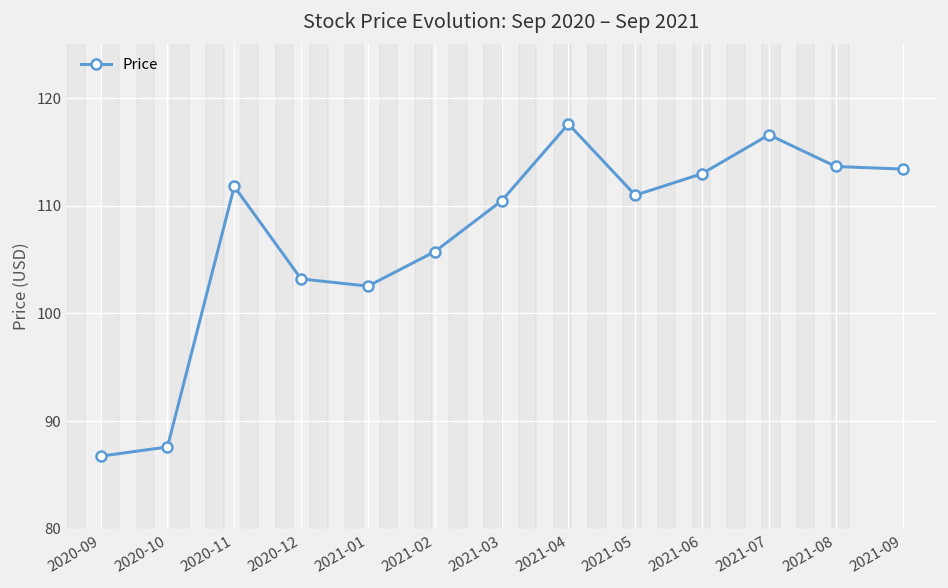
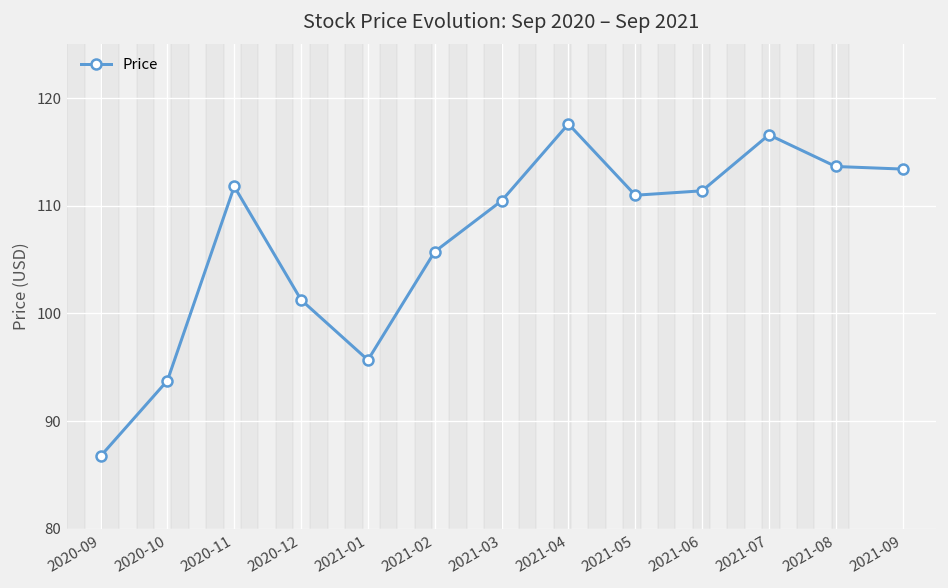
  {
    "2020-09": 87,
-   "2020-10": 88,
+   "2020-10": 94,
    "2020-11": 112,
-   "2020-12": 103,
-   "2021-01": 103,
+   "2020-12": 101,
+   "2021-01": 96,
    "2021-02": 106,
    "2021-03": 110,
    "2021-04": 118,
    "2021-05": 111,
-   "2021-06": 113,
+   "2021-06": 111,
    "2021-07": 117,
    "2021-08": 114,
    "2021-09": 113
  }
